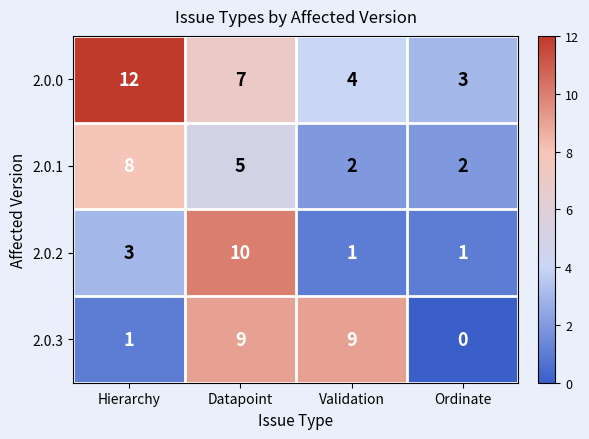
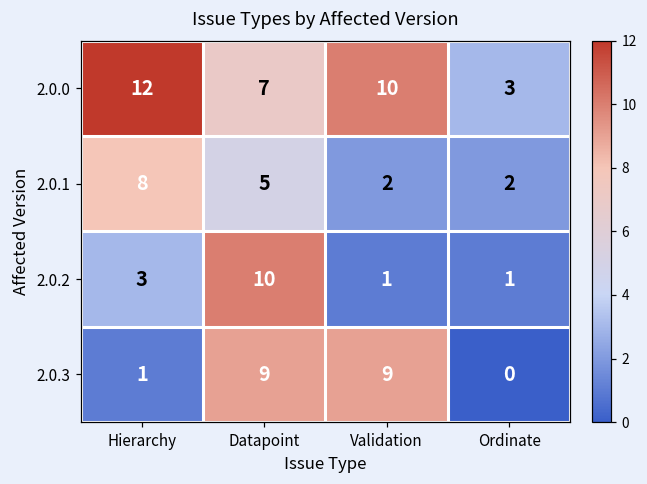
  {
    "2.0.0": {
      "Hierarchy": 12,
      "Datapoint": 7,
-     "Validation": 4,
+     "Validation": 10,
      "Ordinate": 3
    },
    "2.0.1": {
      "Hierarchy": 8,
      "Datapoint": 5,
      "Validation": 2,
      "Ordinate": 2
    },
    "2.0.2": {
      "Hierarchy": 3,
      "Datapoint": 10,
      "Validation": 1,
      "Ordinate": 1
    },
    "2.0.3": {
      "Hierarchy": 1,
      "Datapoint": 9,
      "Validation": 9,
      "Ordinate": 0
    }
  }
